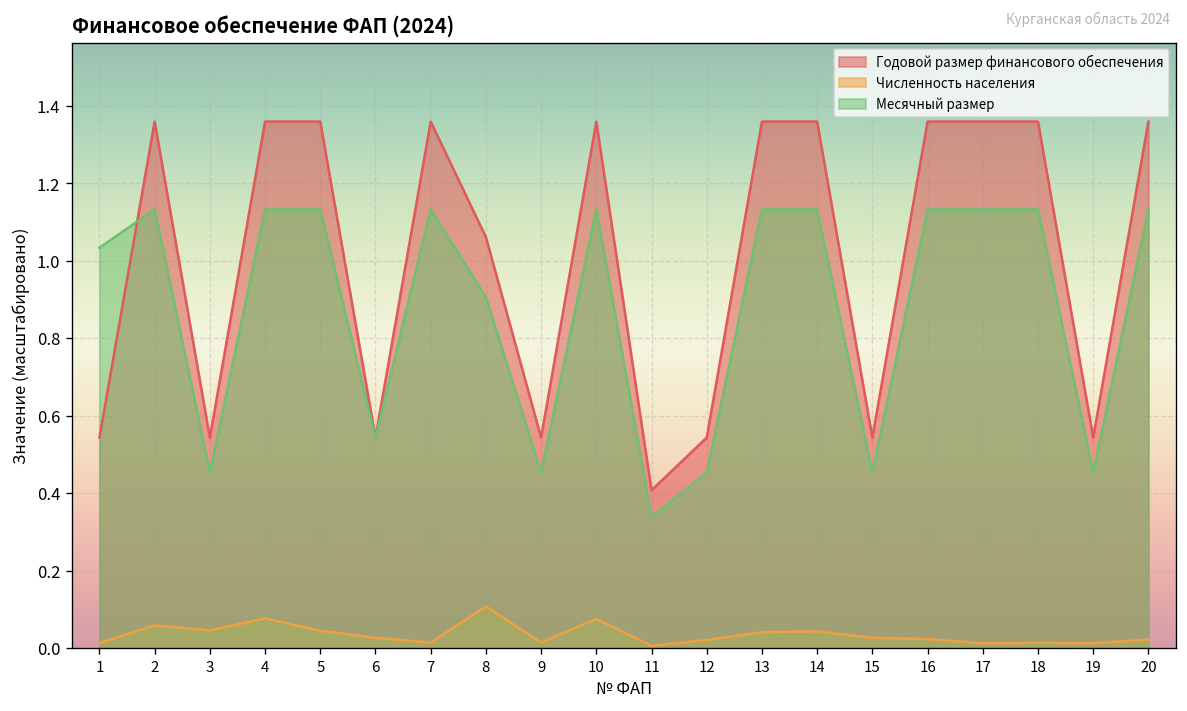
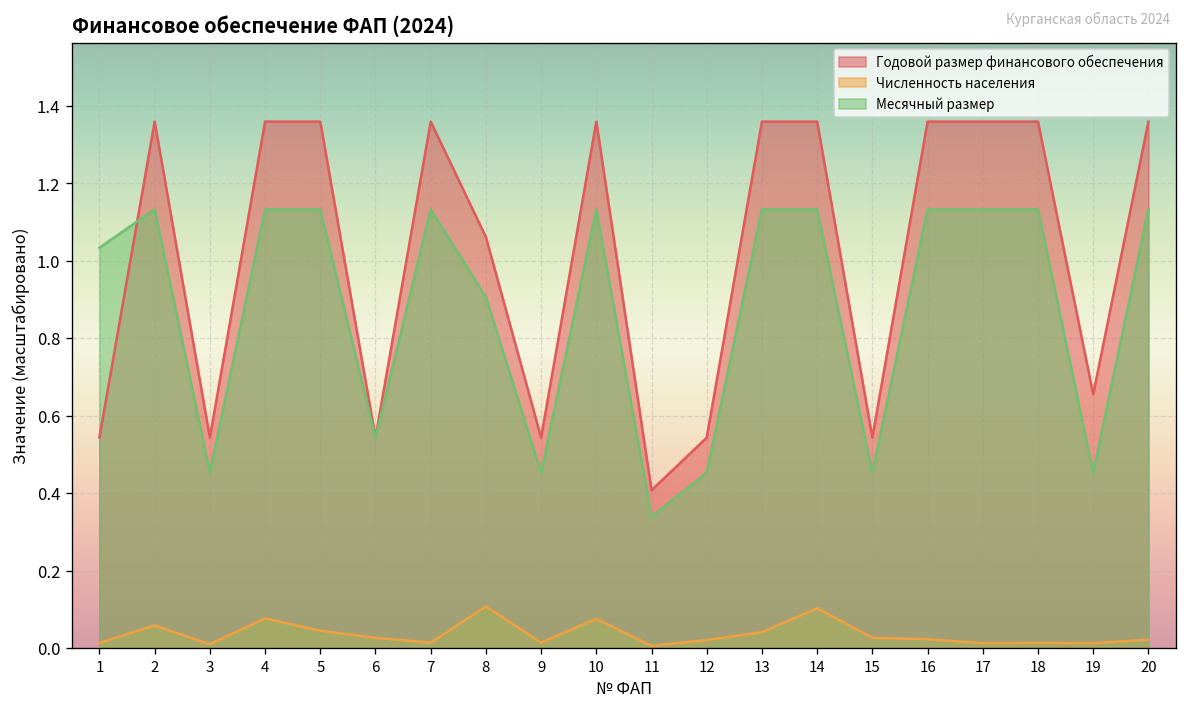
  {
    "Годовой размер финансового обеспечения": {
      "1": 0.54,
      "2": 1.36,
      "3": 0.54,
      "4": 1.36,
      "5": 1.36,
      "7": 1.36,
      "8": 1.06,
      "9": 0.54,
      "10": 1.36,
      "11": 0.41,
      "12": 0.54,
      "13": 1.36,
      "14": 1.36,
      "15": 0.54,
      "16": 1.36,
      "17": 1.36,
      "18": 1.36,
-     "19": 0.54,
+     "19": 0.66,
      "20": 1.36
    },
    "Численность населения": {
      "1": 0.01,
      "2": 0.06,
-     "3": 0.05,
+     "3": 0.01,
      "4": 0.08,
      "5": 0.05,
      "6": 0.03,
      "7": 0.01,
      "8": 0.11,
      "9": 0.01,
      "10": 0.08,
      "11": 0.01,
      "12": 0.02,
      "13": 0.04,
-     "14": 0.04,
+     "14": 0.10,
      "15": 0.03,
      "16": 0.02,
      "17": 0.01,
      "18": 0.01,
      "19": 0.01,
      "20": 0.02
    },
    "Месячный размер": {
      "1": 1.03,
      "2": 1.13,
      "3": 0.45,
      "4": 1.13,
      "5": 1.13,
      "7": 1.13,
      "8": 0.91,
      "9": 0.45,
      "10": 1.13,
      "11": 0.34,
      "12": 0.45,
      "13": 1.13,
      "14": 1.13,
      "15": 0.45,
      "16": 1.13,
      "17": 1.13,
      "18": 1.13,
      "19": 0.45,
      "20": 1.13
    }
  }
